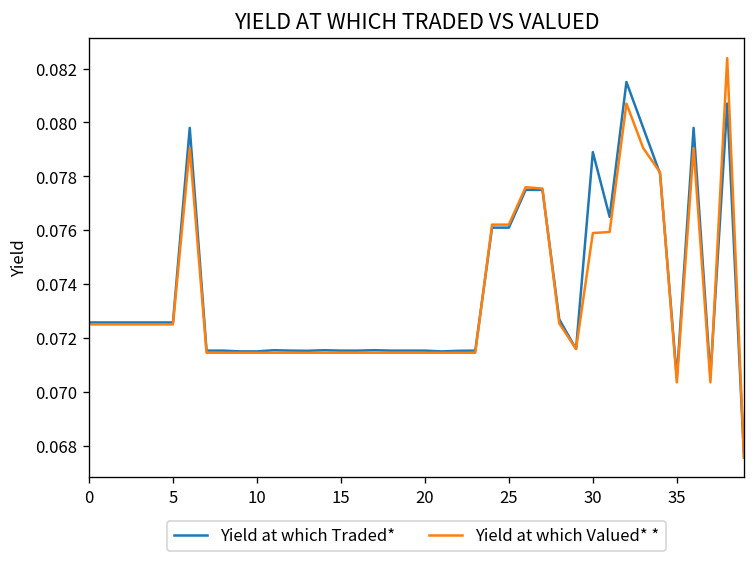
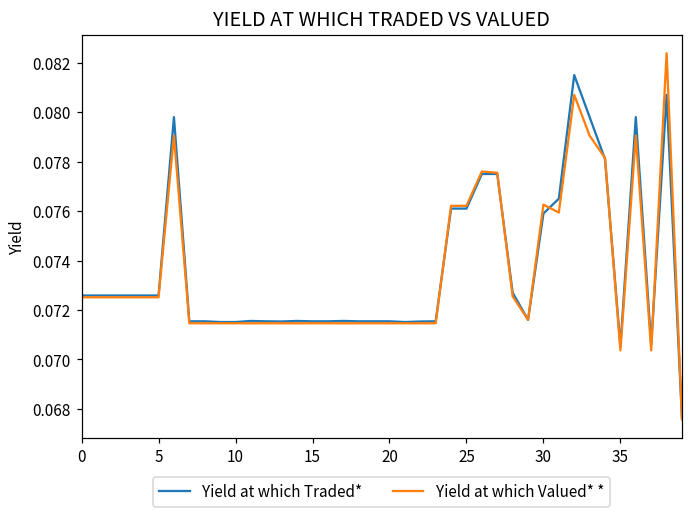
  {
    "Yield at which Traded*": {
      "25": 0.0761,
-     "30": 0.0789,
+     "30": 0.0759,
      "35": 0.0705
    },
    "Yield at which Valued* *": {
      "25": 0.0762,
-     "30": 0.0759,
+     "30": 0.0763,
      "35": 0.0704
    }
  }
